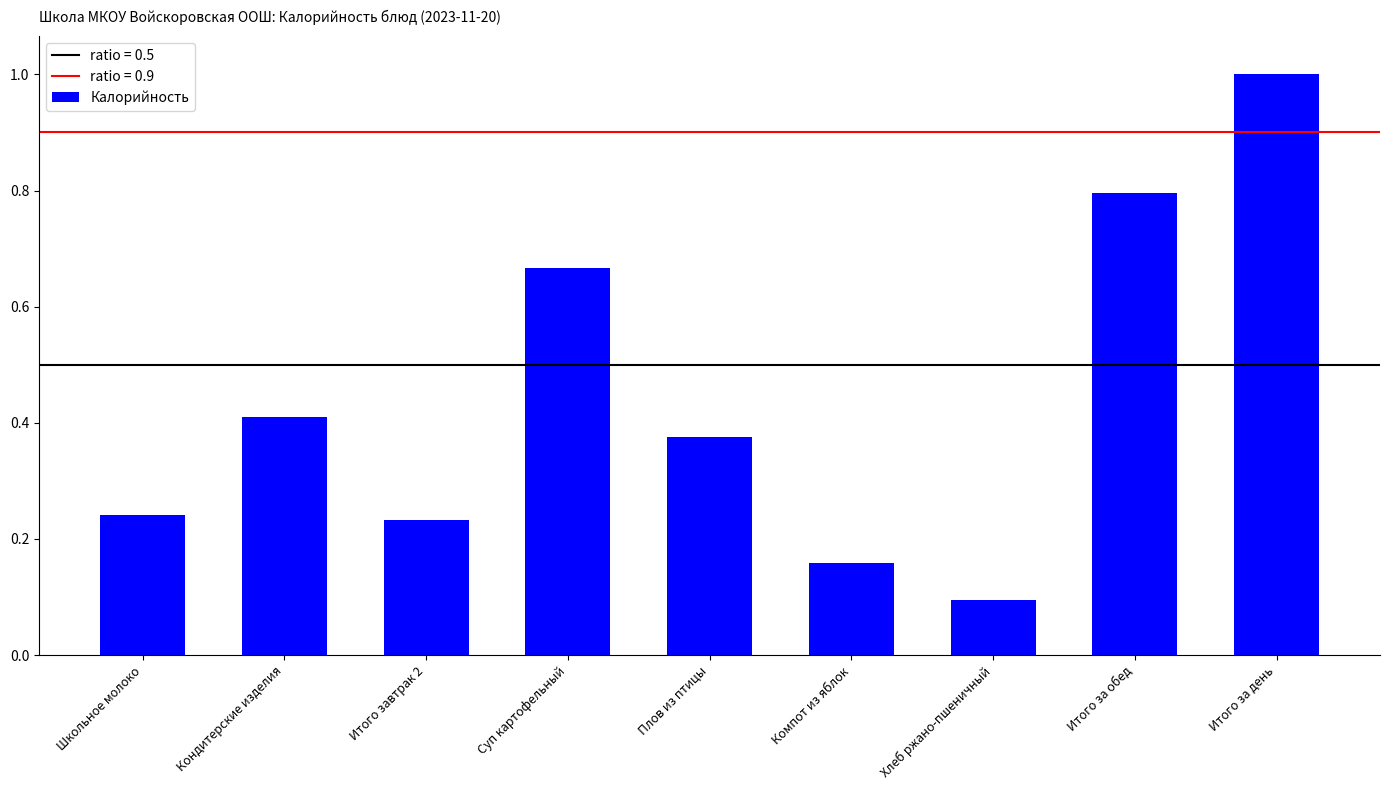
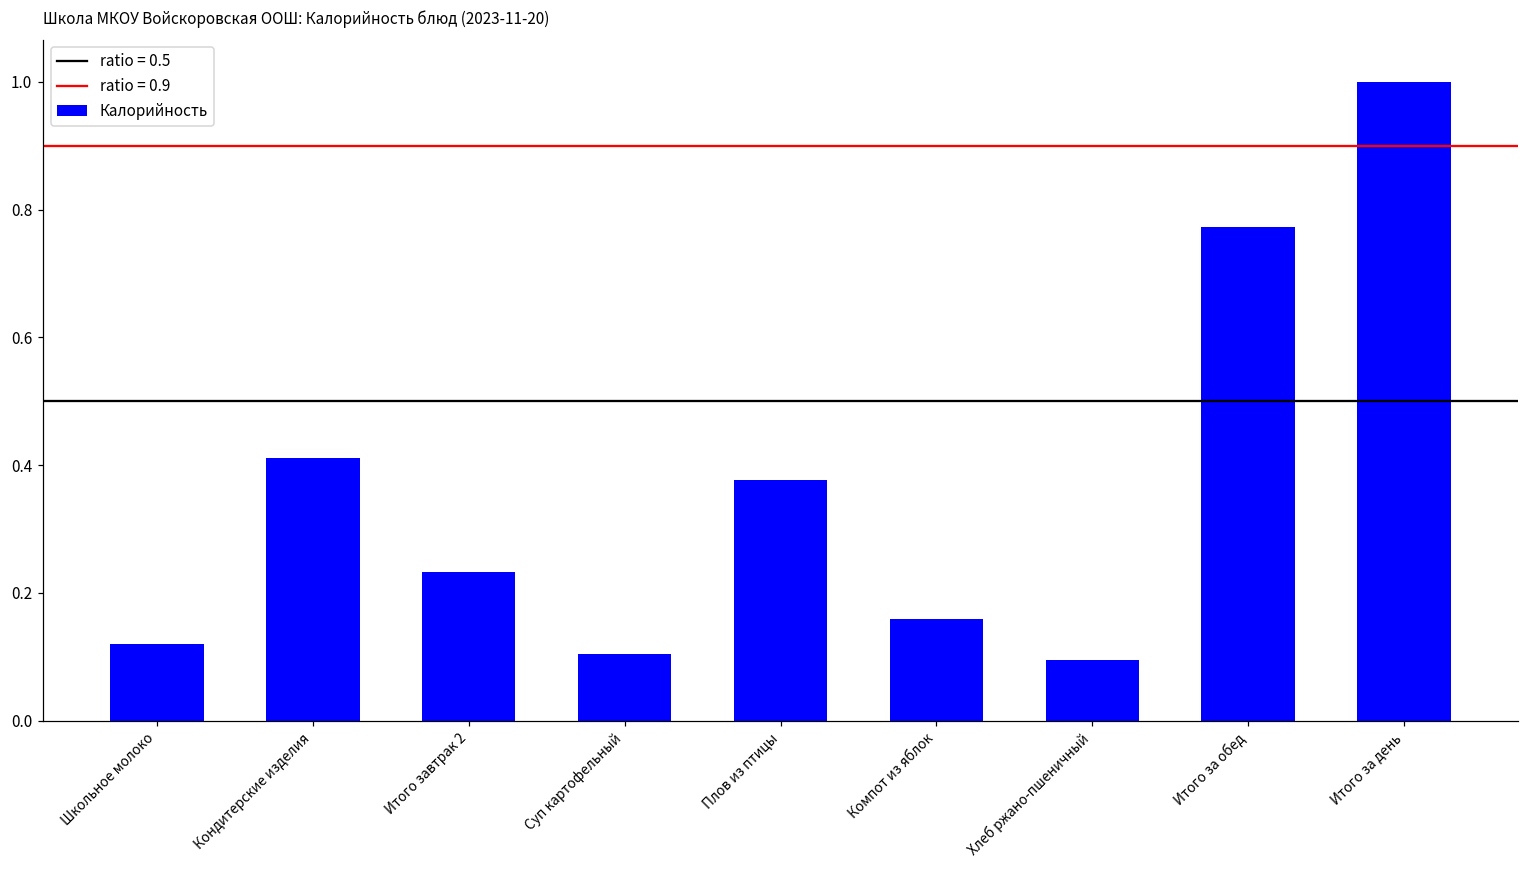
  {
-   "Школьное молоко": 0.24,
+   "Школьное молоко": 0.12,
    "Кондитерские изделия": 0.41,
    "Итого завтрак 2": 0.23,
-   "Суп картофельный": 0.67,
+   "Суп картофельный": 0.10,
    "Плов из птицы": 0.38,
    "Компот из яблок": 0.16,
    "Хлеб ржано-пшеничный": 0.09,
-   "Итого за обед": 0.80,
+   "Итого за обед": 0.77,
    "Итого за день": 1.00
  }
